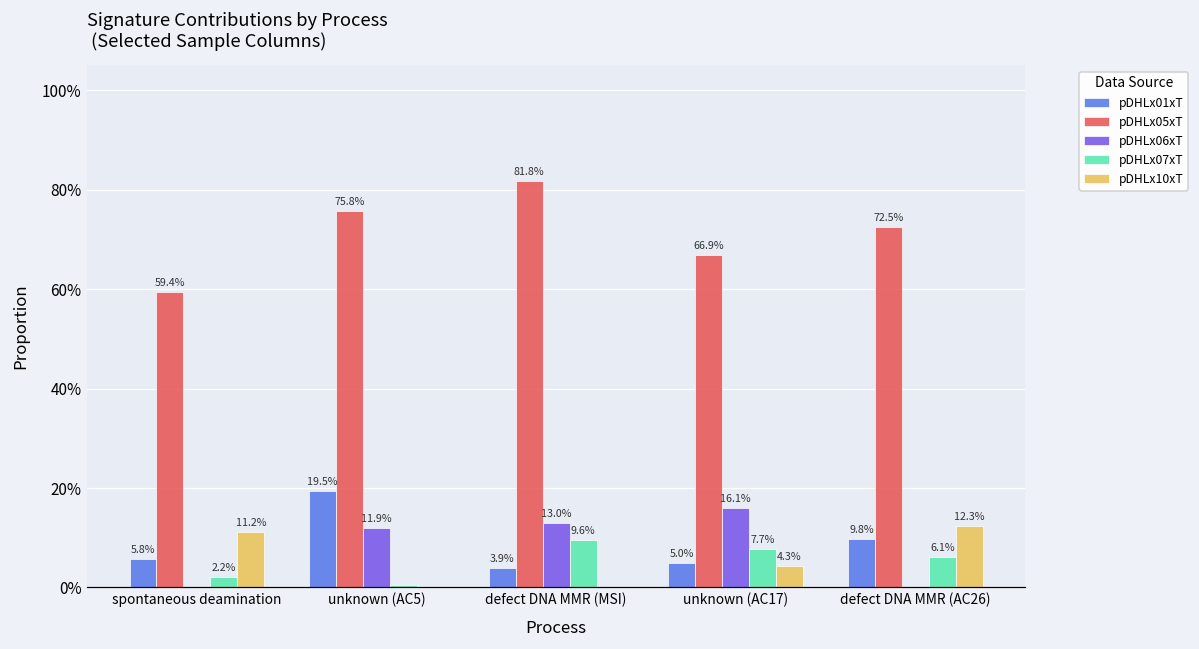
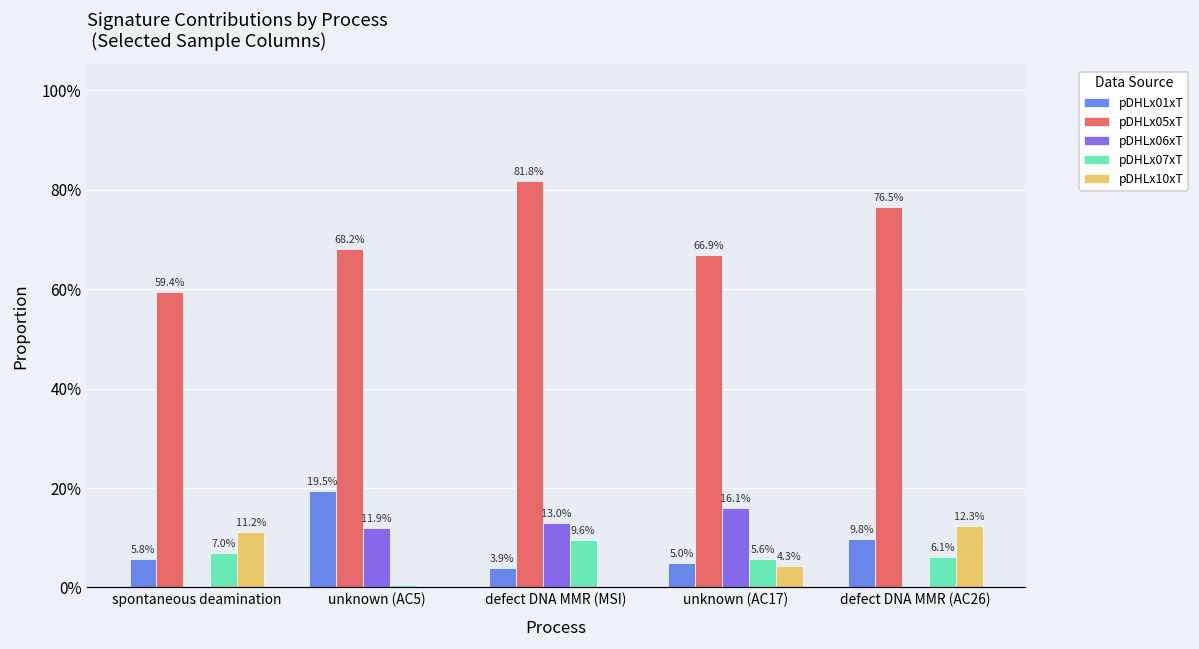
  {
    "pDHLx05xT": {
      "spontaneous deamination": "59.4%",
-     "unknown (AC5)": "75.8%",
+     "unknown (AC5)": "68.2%",
      "defect DNA MMR (MSI)": "81.8%",
      "unknown (AC17)": "66.9%",
-     "defect DNA MMR (AC26)": "72.5%"
+     "defect DNA MMR (AC26)": "76.5%"
    },
    "pDHLx07xT": {
-     "spontaneous deamination": "2.2%",
+     "spontaneous deamination": "7.0%",
      "defect DNA MMR (MSI)": "9.6%",
-     "unknown (AC17)": "7.7%",
+     "unknown (AC17)": "5.6%",
      "defect DNA MMR (AC26)": "6.1%"
    },
    "pDHLx10xT": {
      "spontaneous deamination": "11.2%",
      "unknown (AC17)": "4.3%",
      "defect DNA MMR (AC26)": "12.3%"
    }
  }
